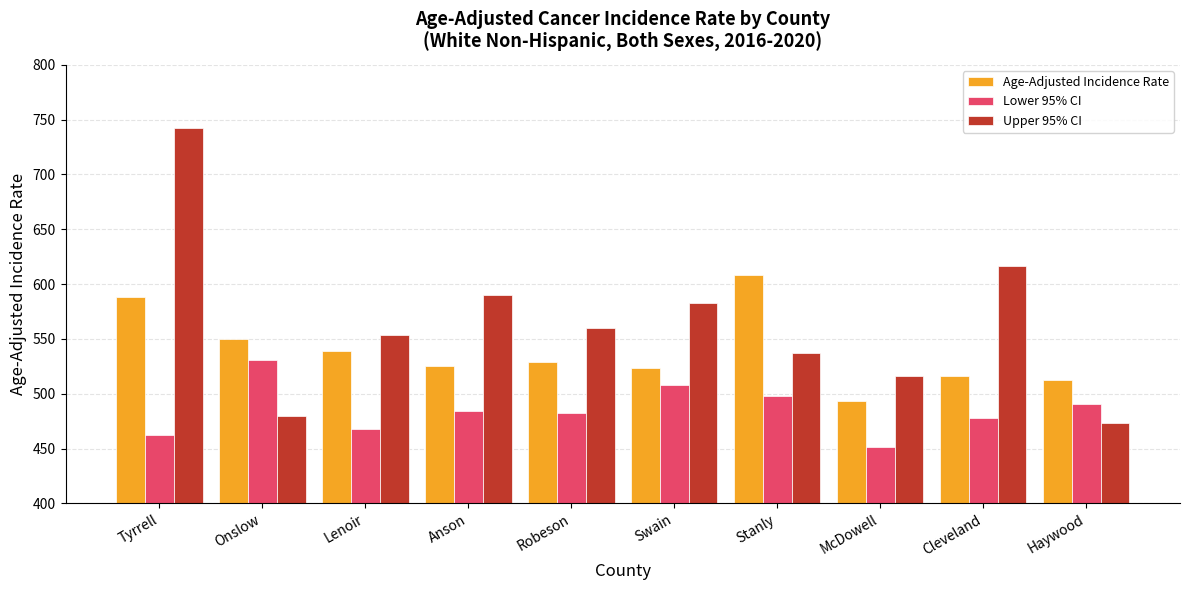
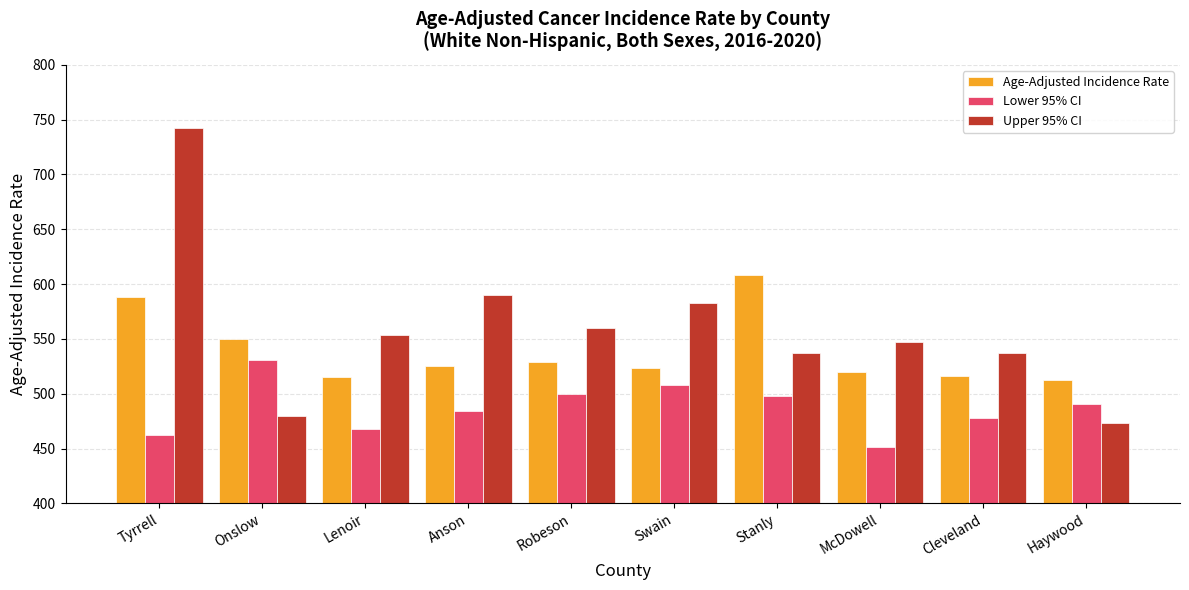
  {
    "Age-Adjusted Incidence Rate": {
      "Tyrrell": 589,
      "Onslow": 550,
-     "Lenoir": 539,
+     "Lenoir": 515,
      "Anson": 525,
      "Robeson": 529,
      "Swain": 524,
      "Stanly": 608,
-     "McDowell": 493,
+     "McDowell": 520,
      "Cleveland": 517,
      "Haywood": 513
    },
    "Lower 95% CI": {
      "Tyrrell": 463,
      "Onslow": 531,
      "Lenoir": 468,
      "Anson": 484,
-     "Robeson": 483,
+     "Robeson": 500,
      "Swain": 508,
      "Stanly": 498,
      "McDowell": 451,
      "Cleveland": 478,
      "Haywood": 491
    },
    "Upper 95% CI": {
      "Tyrrell": 742,
      "Onslow": 480,
      "Lenoir": 554,
      "Anson": 590,
      "Robeson": 560,
      "Swain": 583,
      "Stanly": 537,
-     "McDowell": 516,
-     "Cleveland": 616,
+     "McDowell": 547,
+     "Cleveland": 538,
      "Haywood": 474
    }
  }
